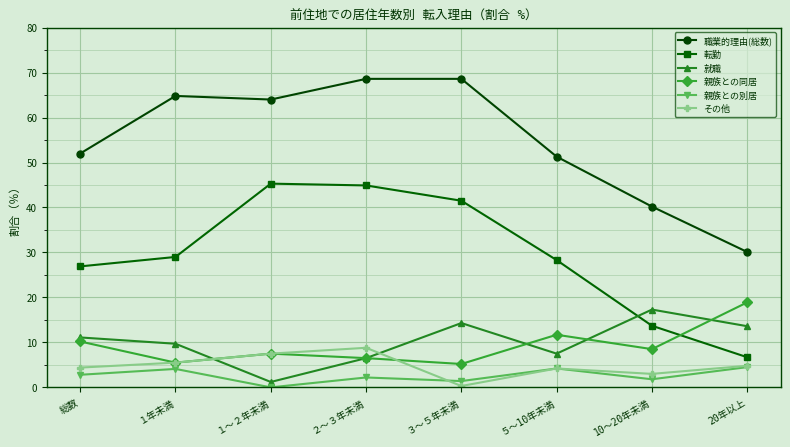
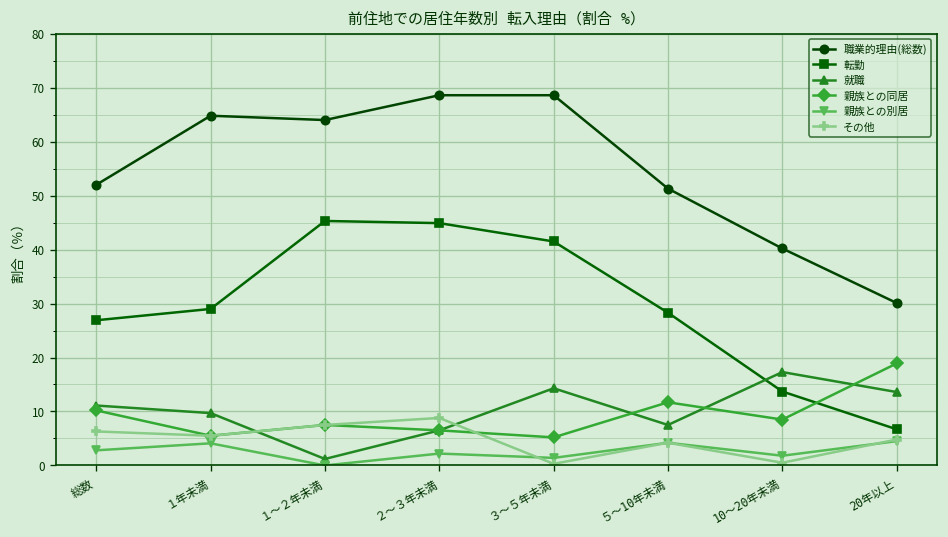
  {
    "その他": {
-     "総数": 4,
+     "総数": 6,
      "２～３年未満": 9,
      "３～５年未満": 0,
-     "10～20年未満": 3
+     "10～20年未満": 1
    }
  }
